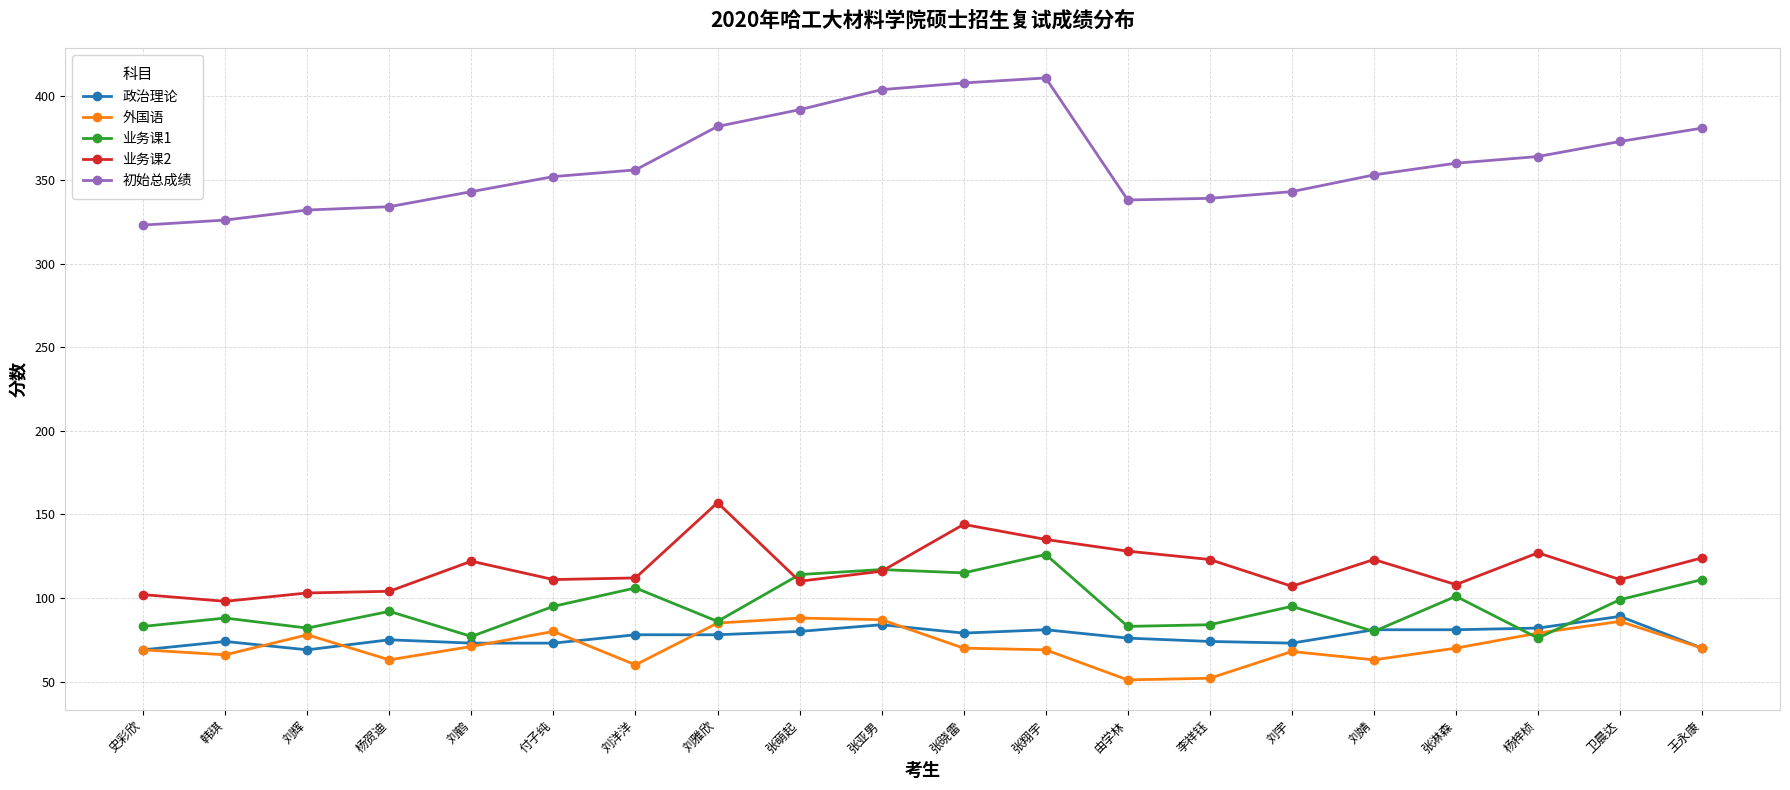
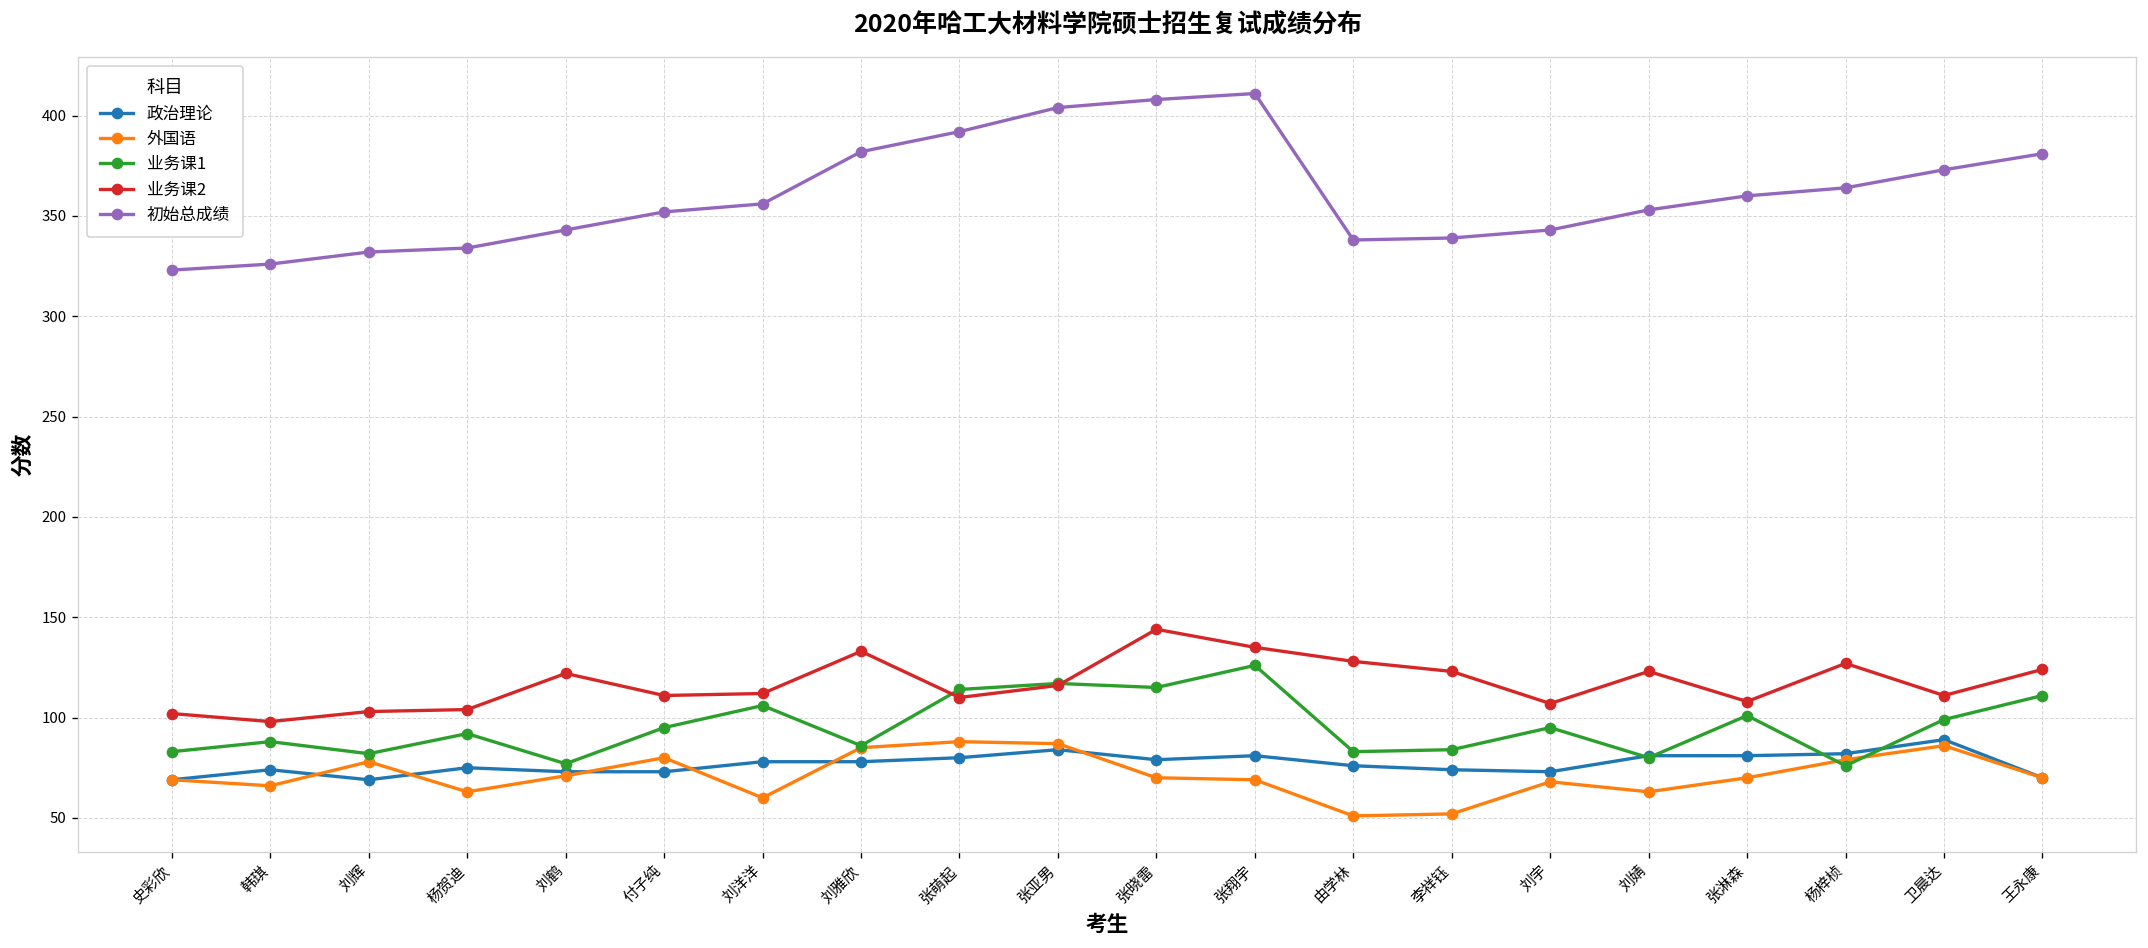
  {
    "政治理论": {
      "韩琪": 74,
      "刘辉": 69,
      "杨贺迪": 75,
      "刘鹤": 73,
      "付子纯": 73,
      "刘洋洋": 78,
      "刘雅欣": 78,
      "张萌起": 80,
      "张亚男": 84,
      "张晓雷": 79,
      "张翔宇": 81,
      "由学林": 76,
      "李祥钰": 74,
      "刘宇": 73,
      "张淋森": 81,
      "杨梓桢": 82,
      "卫晨达": 89
    },
    "外国语": {
      "韩琪": 66,
      "刘辉": 78,
      "杨贺迪": 63,
      "刘鹤": 71,
      "付子纯": 80,
      "刘洋洋": 60,
      "张萌起": 88,
      "张亚男": 87,
      "张晓雷": 70,
      "张翔宇": 69,
      "由学林": 51,
      "李祥钰": 52,
      "刘宇": 68,
      "刘婧": 63,
      "张淋森": 70,
      "杨梓桢": 79,
      "卫晨达": 86
    },
    "业务课1": {
      "史彩欣": 83,
      "韩琪": 88,
      "刘辉": 82,
      "杨贺迪": 92,
      "刘鹤": 77,
      "付子纯": 95,
      "刘洋洋": 106,
      "张萌起": 114,
      "张晓雷": 115,
      "张翔宇": 126,
      "由学林": 83,
      "李祥钰": 84,
      "刘宇": 95,
      "张淋森": 101,
      "杨梓桢": 76,
      "卫晨达": 99,
      "王永康": 111
    },
    "业务课2": {
      "史彩欣": 102,
      "韩琪": 98,
      "刘辉": 103,
      "杨贺迪": 104,
      "刘鹤": 122,
      "付子纯": 111,
      "刘洋洋": 112,
-     "刘雅欣": 157,
+     "刘雅欣": 133,
      "张萌起": 110,
      "张晓雷": 144,
      "张翔宇": 135,
      "由学林": 128,
      "李祥钰": 123,
      "刘宇": 107,
      "刘婧": 123,
      "张淋森": 108,
      "杨梓桢": 127,
      "卫晨达": 111,
      "王永康": 124
    },
    "初始总成绩": {
      "史彩欣": 323,
      "韩琪": 326,
      "刘辉": 332,
      "杨贺迪": 334,
      "刘鹤": 343,
      "付子纯": 352,
      "刘洋洋": 356,
      "刘雅欣": 382,
      "张萌起": 392,
      "张亚男": 404,
      "张晓雷": 408,
      "张翔宇": 411,
      "由学林": 338,
      "李祥钰": 339,
      "刘宇": 343,
      "刘婧": 353,
      "张淋森": 360,
      "杨梓桢": 364,
      "卫晨达": 373,
      "王永康": 381
    }
  }
